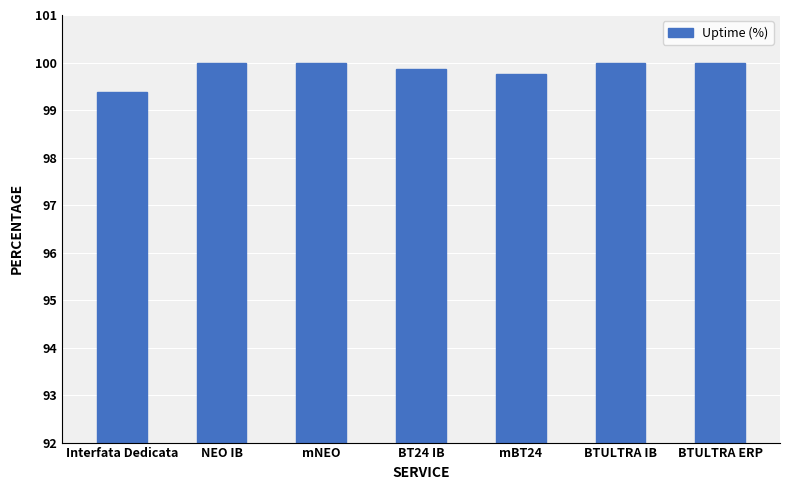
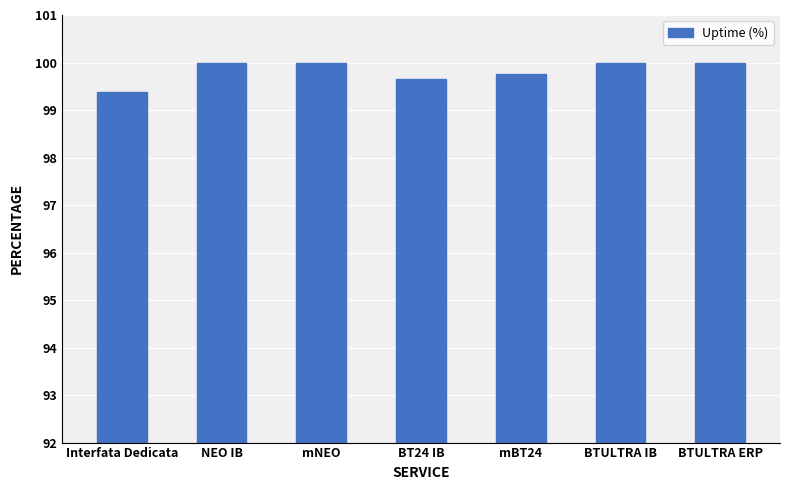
  {
    "Interfata Dedicata": 99.4,
    "NEO IB": 100.0,
    "mNEO": 100.0,
-   "BT24 IB": 99.9,
+   "BT24 IB": 99.7,
    "mBT24": 99.8,
    "BTULTRA IB": 100.0,
    "BTULTRA ERP": 100.0
  }
